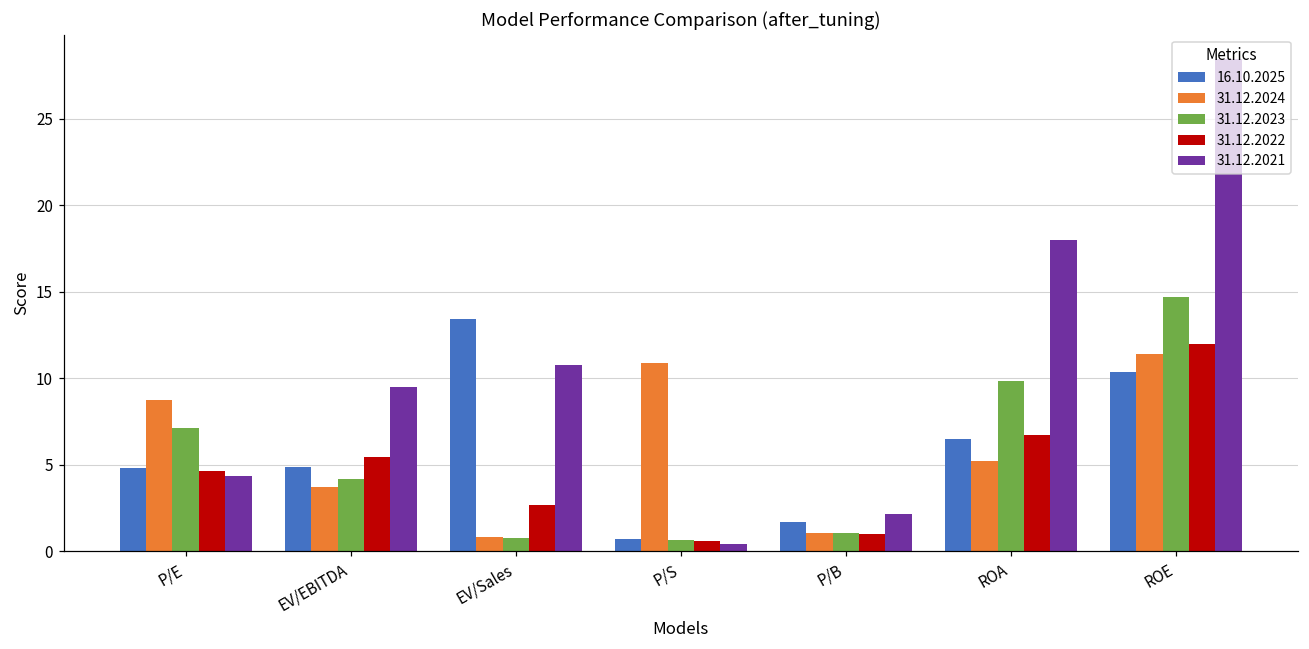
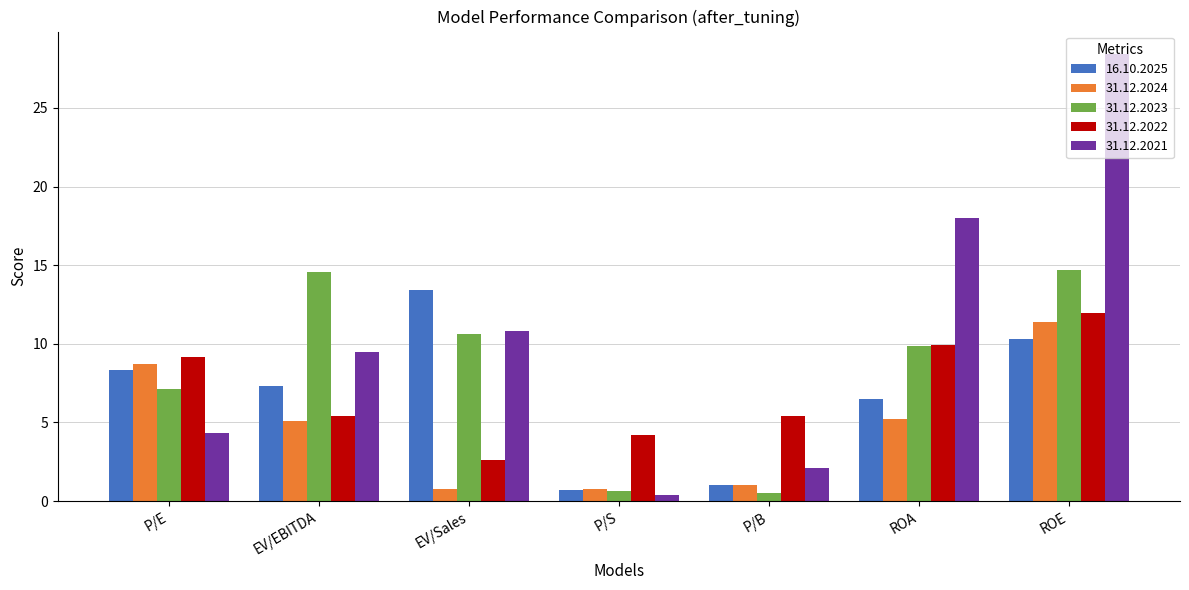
  {
    "16.10.2025": {
-     "P/E": 4.8,
-     "EV/EBITDA": 4.9,
+     "P/E": 8.4,
+     "EV/EBITDA": 7.3,
      "EV/Sales": 13.4,
      "P/S": 0.7,
-     "P/B": 1.7,
+     "P/B": 1.0,
      "ROA": 6.5,
      "ROE": 10.3
    },
    "31.12.2024": {
      "P/E": 8.7,
-     "EV/EBITDA": 3.7,
+     "EV/EBITDA": 5.1,
      "EV/Sales": 0.8,
-     "P/S": 10.9,
+     "P/S": 0.8,
      "P/B": 1.1,
      "ROA": 5.2,
      "ROE": 11.4
    },
    "31.12.2023": {
      "P/E": 7.1,
-     "EV/EBITDA": 4.2,
-     "EV/Sales": 0.8,
+     "EV/EBITDA": 14.6,
+     "EV/Sales": 10.6,
      "P/S": 0.7,
-     "P/B": 1.1,
+     "P/B": 0.5,
      "ROA": 9.9,
      "ROE": 14.7
    },
    "31.12.2022": {
-     "P/E": 4.6,
+     "P/E": 9.1,
      "EV/EBITDA": 5.4,
      "EV/Sales": 2.6,
-     "P/S": 0.6,
-     "P/B": 1.0,
-     "ROA": 6.7,
+     "P/S": 4.2,
+     "P/B": 5.4,
+     "ROA": 9.9,
      "ROE": 12.0
    },
    "31.12.2021": {
      "P/E": 4.3,
      "EV/EBITDA": 9.5,
      "EV/Sales": 10.8,
      "P/S": 0.4,
      "P/B": 2.1,
      "ROA": 18.0
    }
  }
